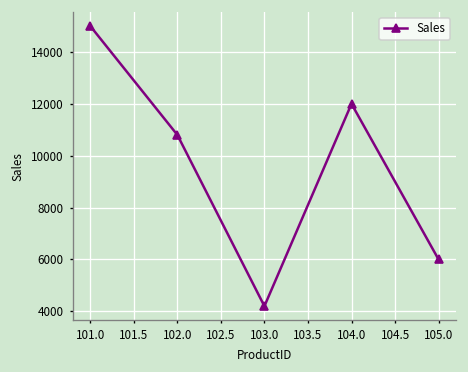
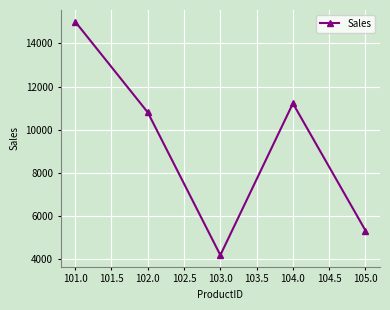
  {
    "101.0": 15000,
    "102.0": 10800,
    "103.0": 4200,
-   "104.0": 12000,
-   "105.0": 6000
+   "104.0": 11200,
+   "105.0": 5300
  }
